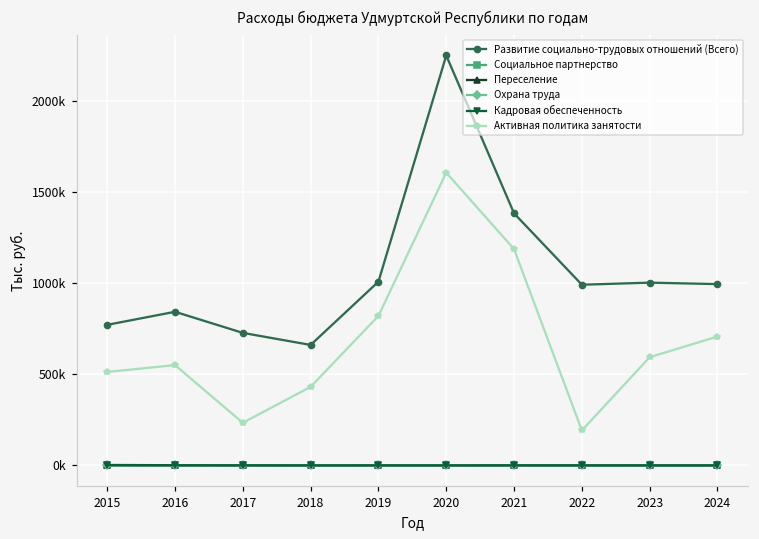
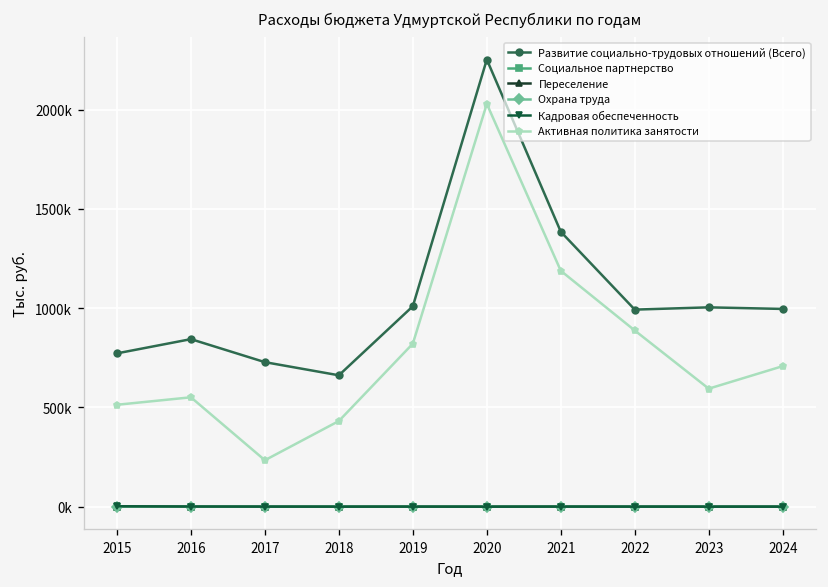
  {
    "Активная политика занятости": {
      "2015": 510000,
      "2016": 550000,
      "2017": 230000,
      "2018": 430000,
      "2019": 820000,
-     "2020": 1610000,
+     "2020": 2030000,
      "2021": 1190000,
-     "2022": 190000,
+     "2022": 890000,
      "2023": 590000,
      "2024": 710000
    }
  }
